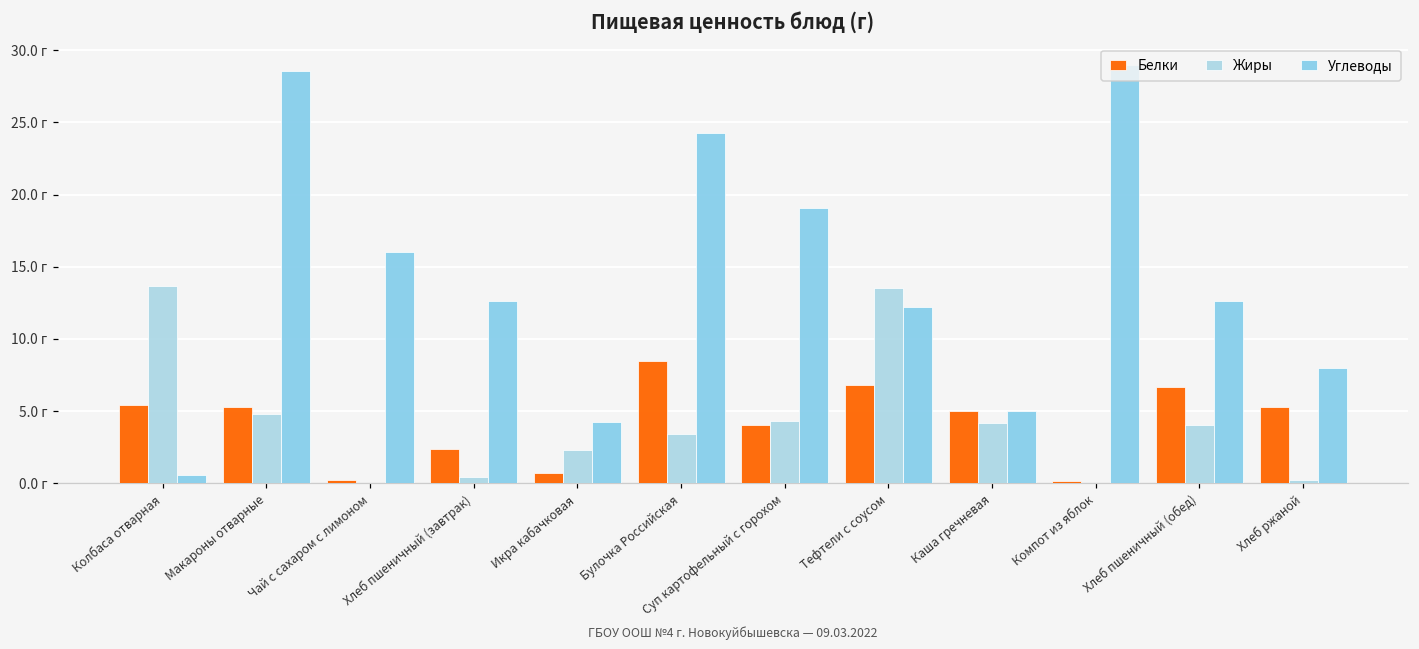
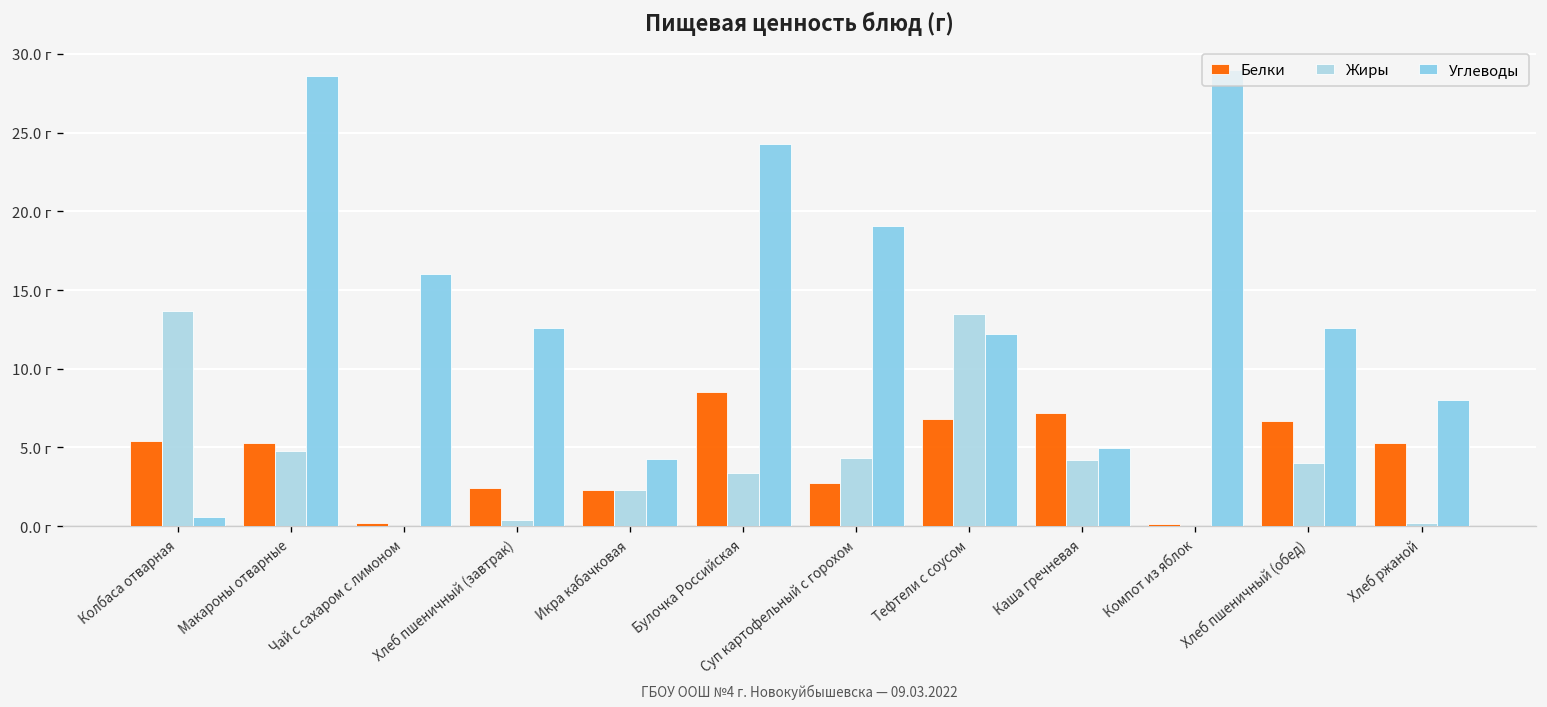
  {
    "Белки": {
      "Колбаса отварная": "5.4 г",
      "Макароны отварные": "5.3 г",
      "Чай с сахаром с лимоном": "0.2 г",
      "Хлеб пшеничный (завтрак)": "2.4 г",
-     "Икра кабачковая": "0.7 г",
+     "Икра кабачковая": "2.3 г",
      "Булочка Российская": "8.5 г",
-     "Суп картофельный с горохом": "4.1 г",
+     "Суп картофельный с горохом": "2.7 г",
      "Тефтели с соусом": "6.8 г",
-     "Каша гречневая": "5.0 г",
+     "Каша гречневая": "7.2 г",
      "Хлеб пшеничный (обед)": "6.7 г",
      "Хлеб ржаной": "5.3 г"
    }
  }
